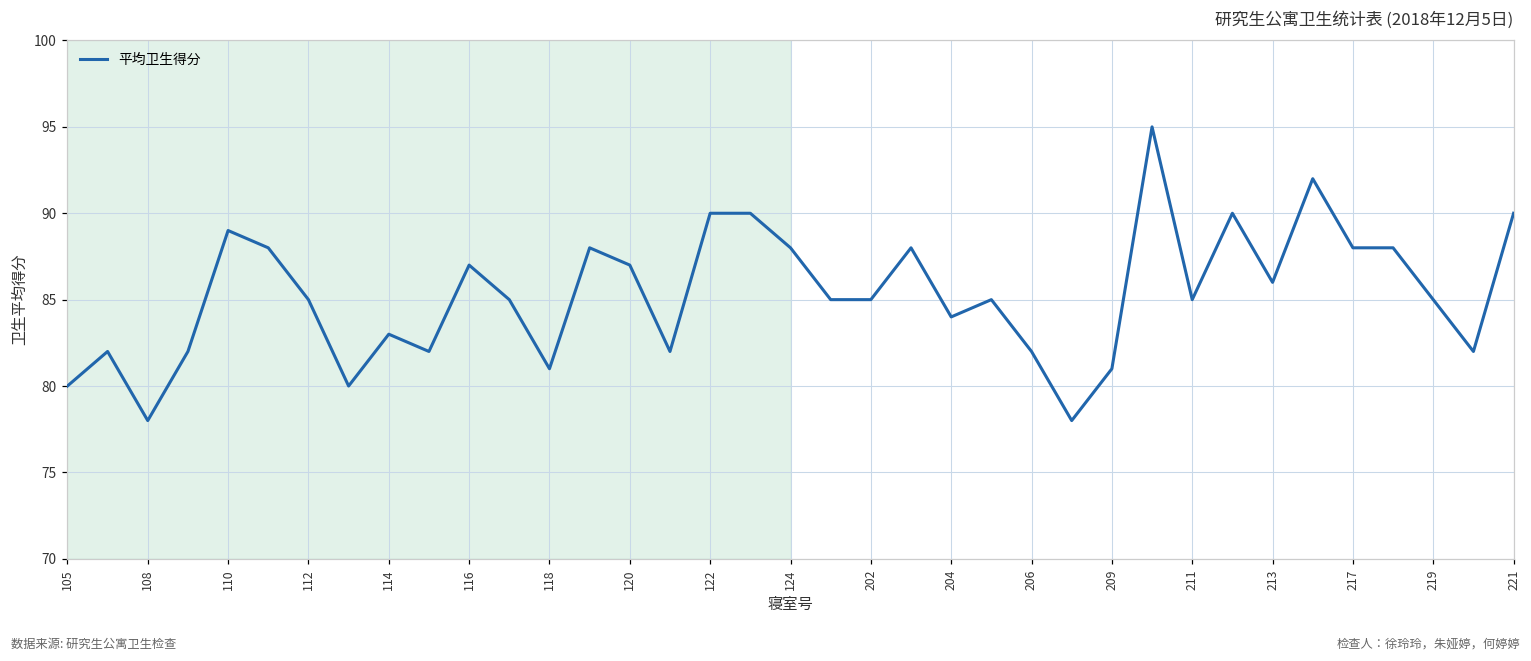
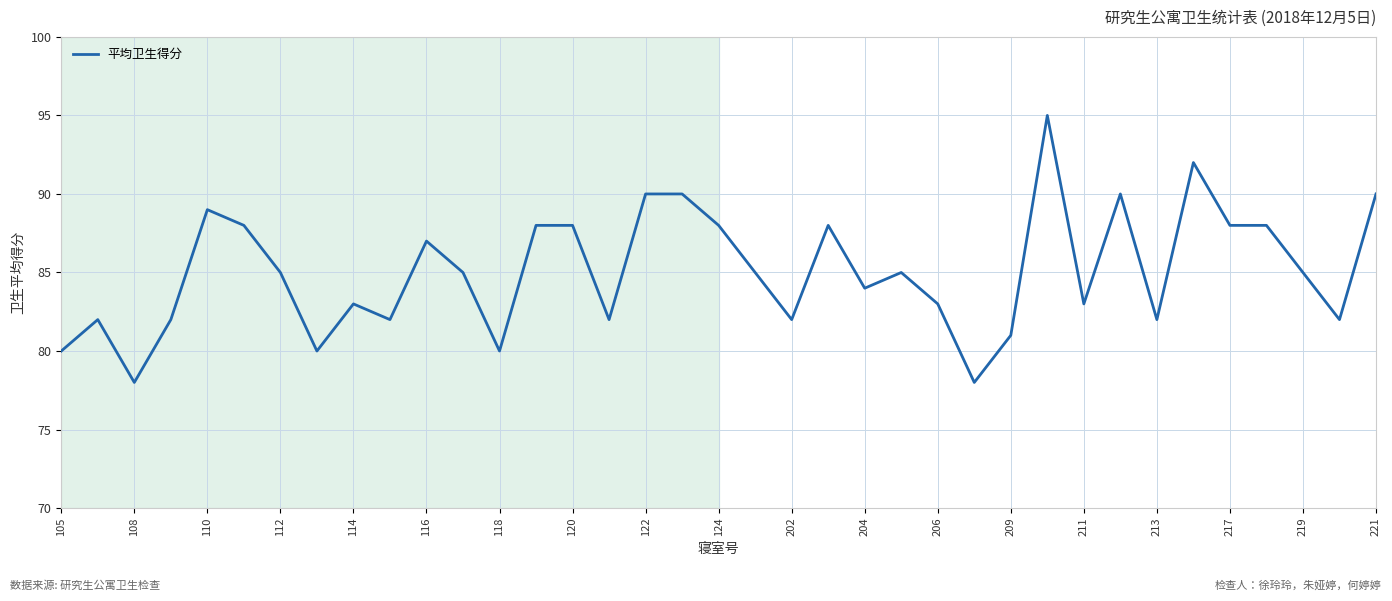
  {
    "105": 80,
    "108": 78,
    "110": 89,
    "112": 85,
    "114": 83,
    "116": 87,
-   "118": 81,
-   "120": 87,
+   "118": 80,
+   "120": 88,
    "122": 90,
    "124": 88,
-   "202": 85,
+   "202": 82,
    "204": 84,
-   "206": 82,
+   "206": 83,
    "209": 81,
-   "211": 85,
-   "213": 86,
+   "211": 83,
+   "213": 82,
    "217": 88,
    "219": 85,
    "221": 90
  }
